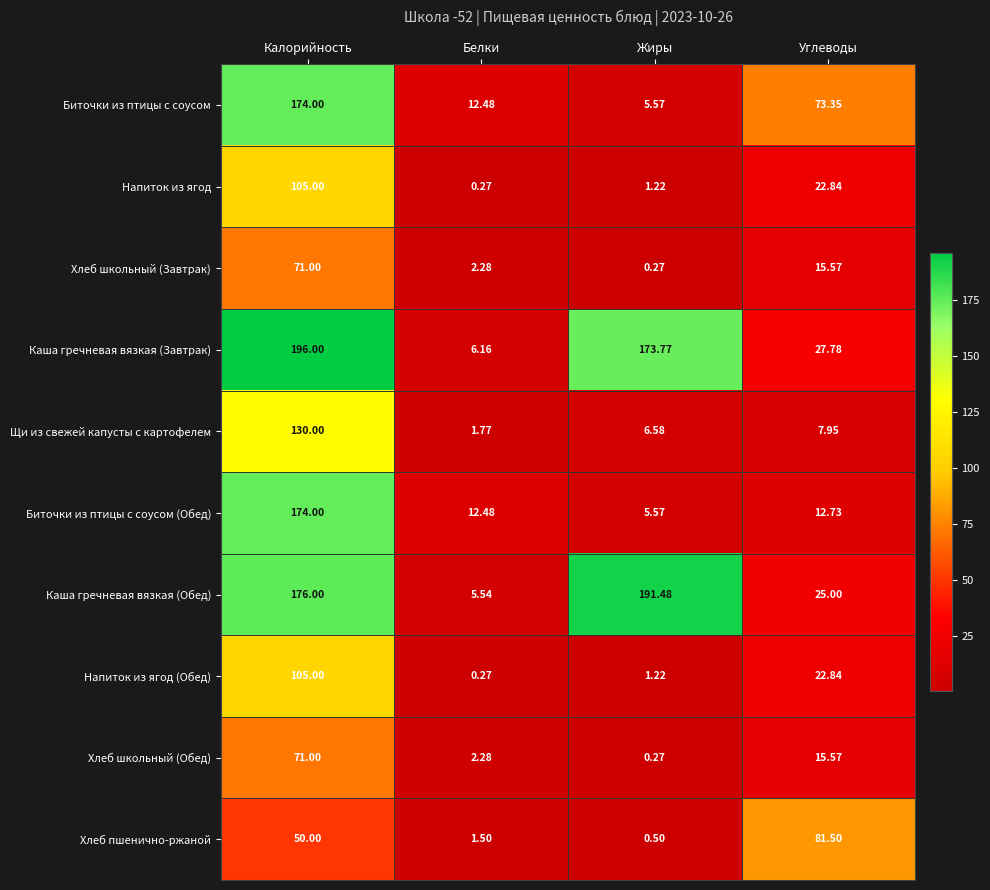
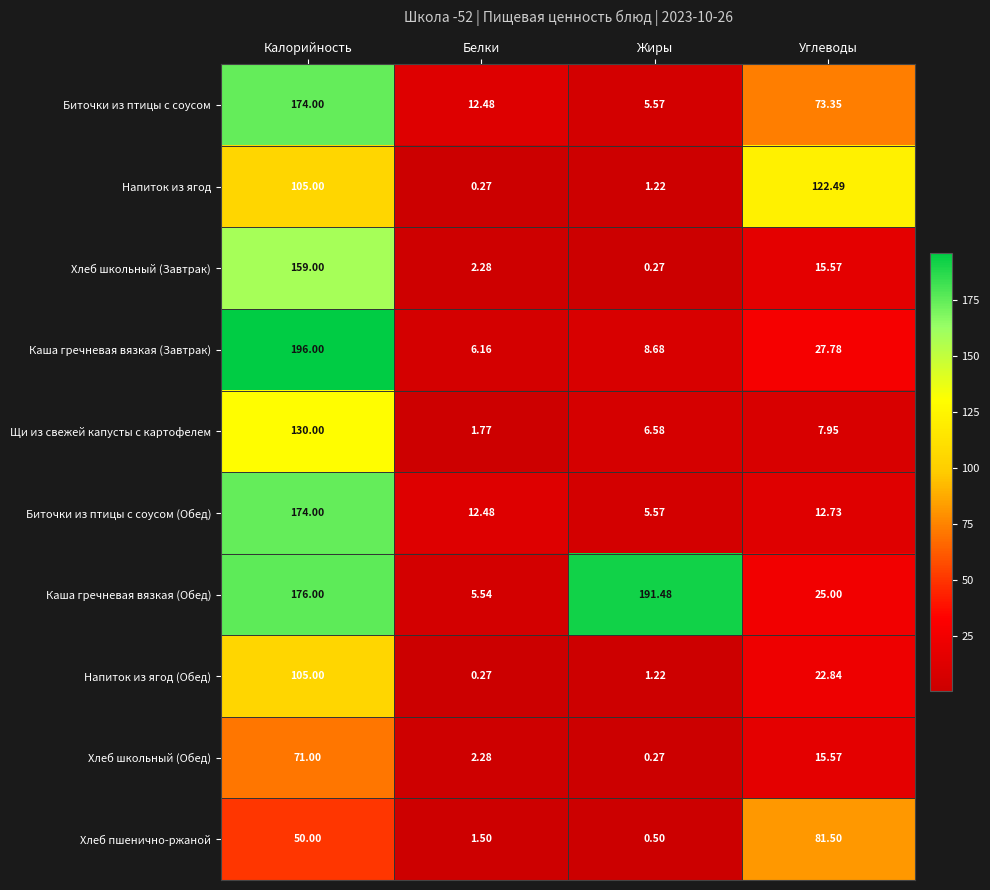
  {
    "Биточки из птицы с соусом": {
      "Калорийность": 174.00,
      "Белки": 12.48,
      "Жиры": 5.57,
      "Углеводы": 73.35
    },
    "Напиток из ягод": {
      "Калорийность": 105.00,
      "Белки": 0.27,
      "Жиры": 1.22,
-     "Углеводы": 22.84
+     "Углеводы": 122.49
    },
    "Хлеб школьный (Завтрак)": {
-     "Калорийность": 71.00,
+     "Калорийность": 159.00,
      "Белки": 2.28,
      "Жиры": 0.27,
      "Углеводы": 15.57
    },
    "Каша гречневая вязкая (Завтрак)": {
      "Калорийность": 196.00,
      "Белки": 6.16,
-     "Жиры": 173.77,
+     "Жиры": 8.68,
      "Углеводы": 27.78
    },
    "Щи из свежей капусты с картофелем": {
      "Калорийность": 130.00,
      "Белки": 1.77,
      "Жиры": 6.58,
      "Углеводы": 7.95
    },
    "Биточки из птицы с соусом (Обед)": {
      "Калорийность": 174.00,
      "Белки": 12.48,
      "Жиры": 5.57,
      "Углеводы": 12.73
    },
    "Каша гречневая вязкая (Обед)": {
      "Калорийность": 176.00,
      "Белки": 5.54,
      "Жиры": 191.48,
      "Углеводы": 25.00
    },
    "Напиток из ягод (Обед)": {
      "Калорийность": 105.00,
      "Белки": 0.27,
      "Жиры": 1.22,
      "Углеводы": 22.84
    },
    "Хлеб школьный (Обед)": {
      "Калорийность": 71.00,
      "Белки": 2.28,
      "Жиры": 0.27,
      "Углеводы": 15.57
    },
    "Хлеб пшенично-ржаной": {
      "Калорийность": 50.00,
      "Белки": 1.50,
      "Жиры": 0.50,
      "Углеводы": 81.50
    }
  }
